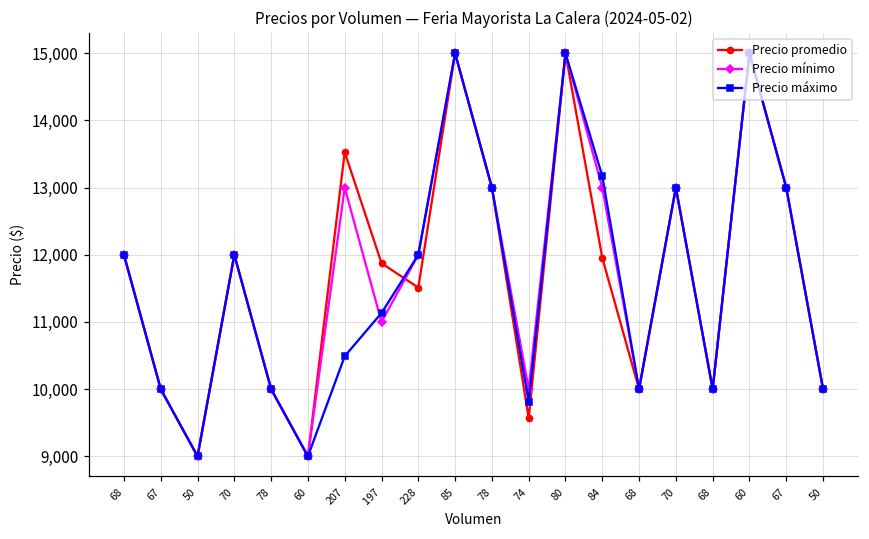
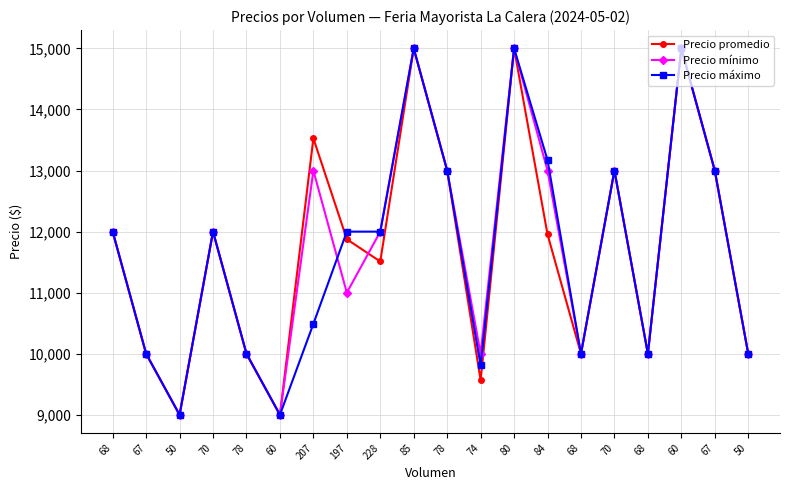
  {
    "Precio promedio": {
      "207": "13,500",
      "197": "11,900",
      "228": "11,500",
      "74": "9,600",
      "84": "12,000"
    },
    "Precio mínimo": {
      "207": "13,000",
      "197": "11,000",
      "74": "10,000",
      "84": "13,000"
    },
    "Precio máximo": {
      "207": "10,500",
-     "197": "11,100",
+     "197": "12,000",
      "74": "9,800",
      "84": "13,200"
    }
  }
